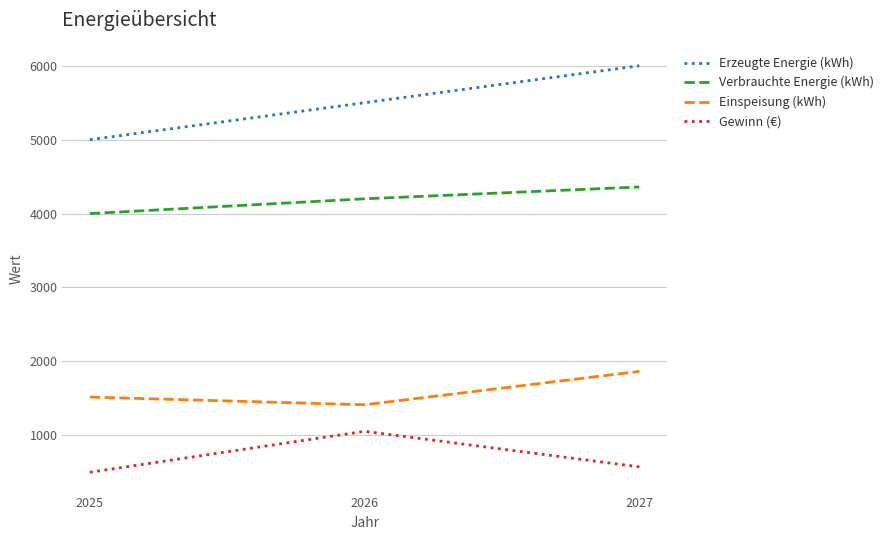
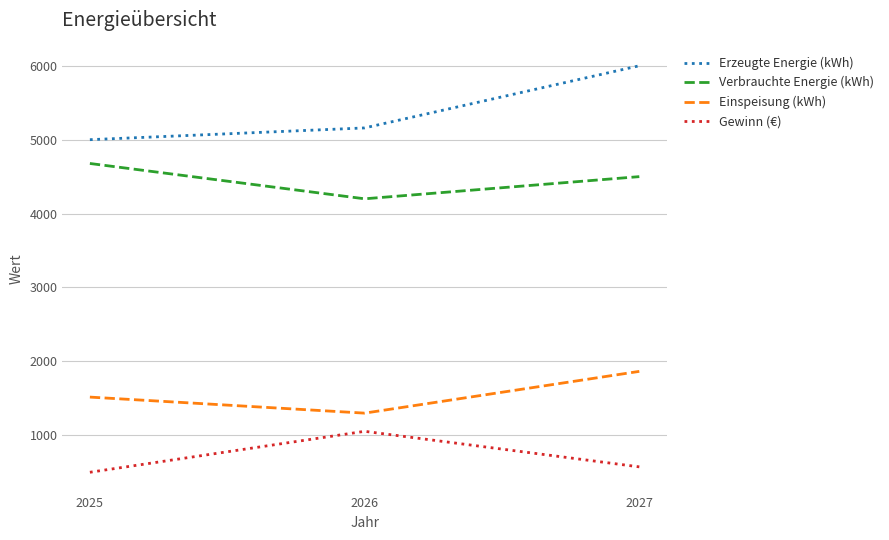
  {
    "Erzeugte Energie (kWh)": {
      "2025": 5000,
-     "2026": 5500,
+     "2026": 5200,
      "2027": 6000
    },
    "Verbrauchte Energie (kWh)": {
-     "2025": 4000,
+     "2025": 4700,
      "2026": 4200,
-     "2027": 4400
+     "2027": 4500
    },
    "Einspeisung (kWh)": {
      "2025": 1500,
-     "2026": 1400,
+     "2026": 1300,
      "2027": 1900
    },
    "Gewinn (€)": {
      "2025": 500,
      "2026": 1100,
      "2027": 600
    }
  }
